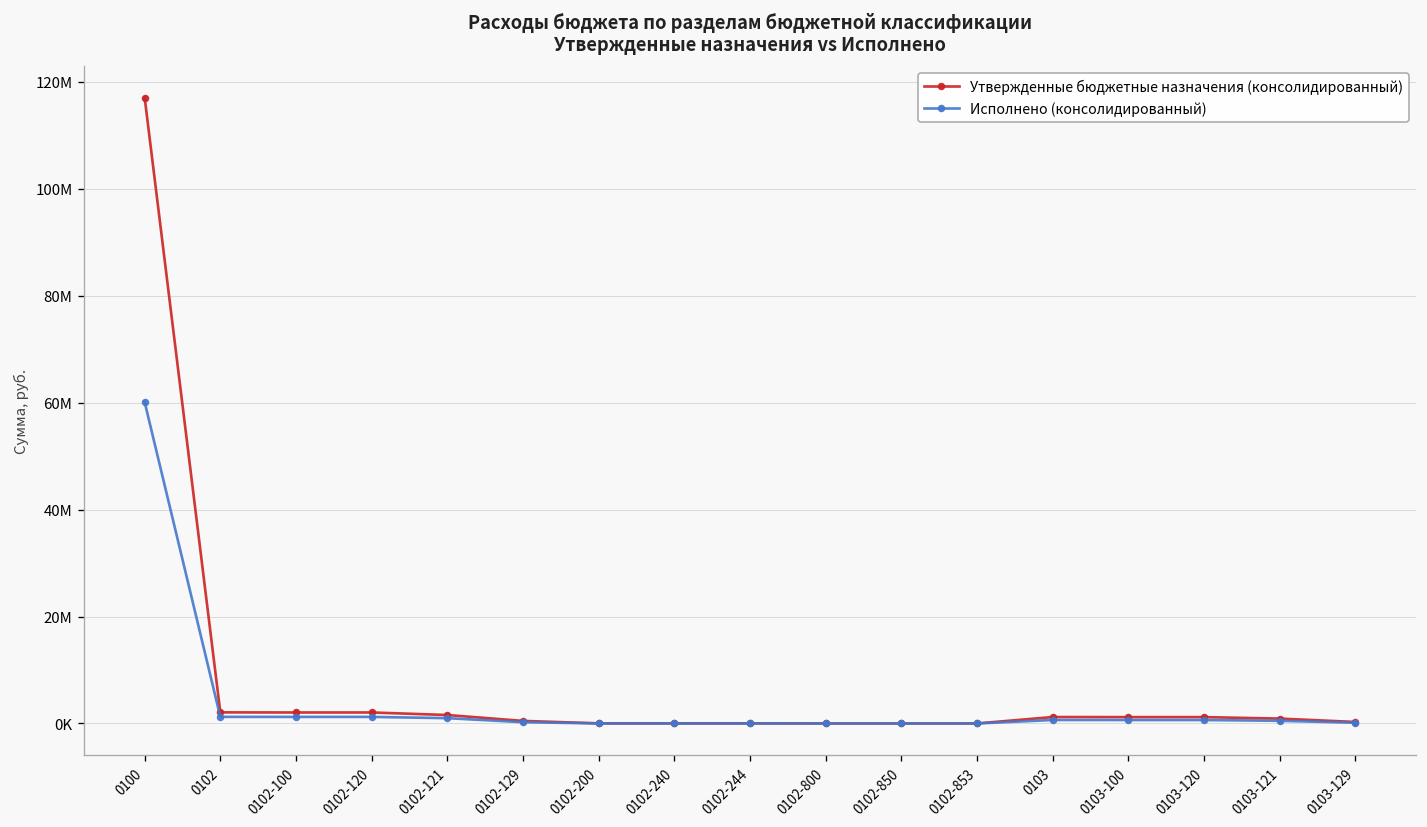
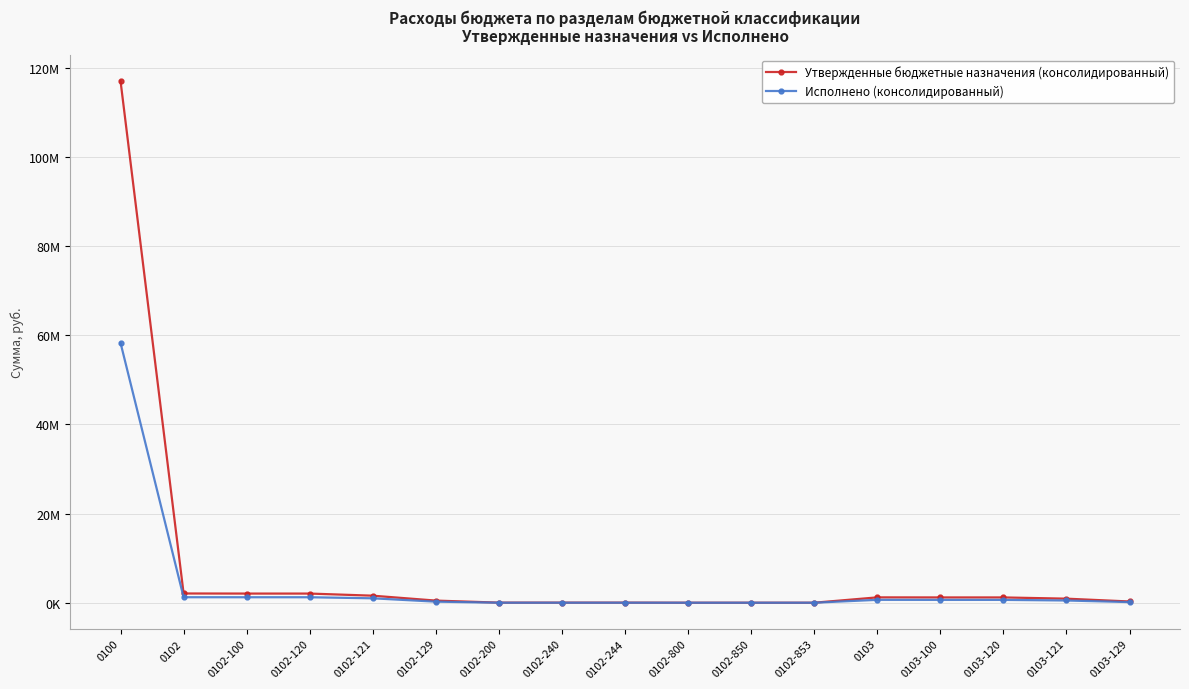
  {
    "Утвержденные бюджетные назначения (консолидированный)": {
      "0100": 117000000,
      "0102": 2000000,
      "0102-100": 2000000,
      "0102-120": 2000000,
      "0102-121": 2000000
    },
    "Исполнено (консолидированный)": {
-     "0100": 60000000,
+     "0100": 58000000,
      "0102": 1000000,
      "0102-100": 1000000,
      "0102-120": 1000000,
      "0102-121": 1000000
    }
  }
